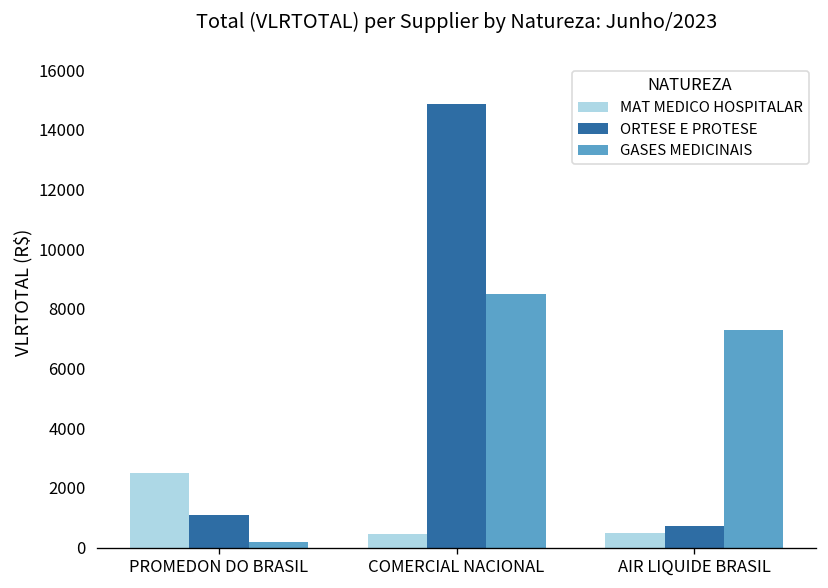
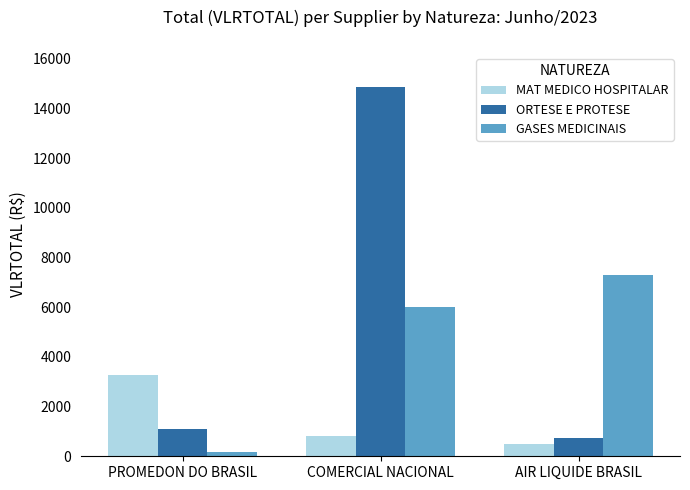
  {
    "MAT MEDICO HOSPITALAR": {
-     "PROMEDON DO BRASIL": 2500,
-     "COMERCIAL NACIONAL": 400,
+     "PROMEDON DO BRASIL": 3300,
+     "COMERCIAL NACIONAL": 800,
      "AIR LIQUIDE BRASIL": 500
    },
    "ORTESE E PROTESE": {
      "PROMEDON DO BRASIL": 1100,
      "COMERCIAL NACIONAL": 14900,
      "AIR LIQUIDE BRASIL": 700
    },
    "GASES MEDICINAIS": {
      "PROMEDON DO BRASIL": 200,
-     "COMERCIAL NACIONAL": 8500,
+     "COMERCIAL NACIONAL": 6000,
      "AIR LIQUIDE BRASIL": 7300
    }
  }
